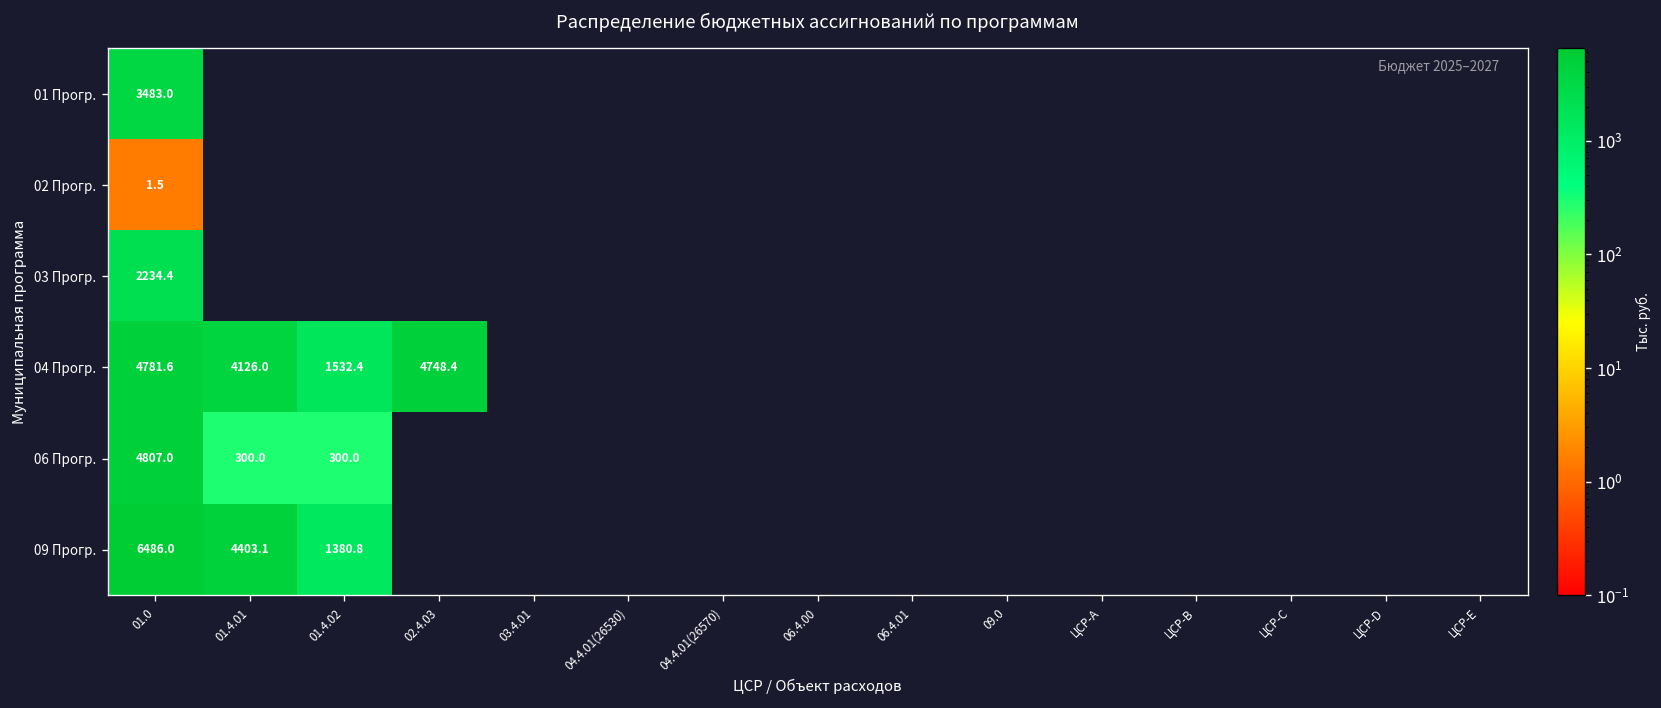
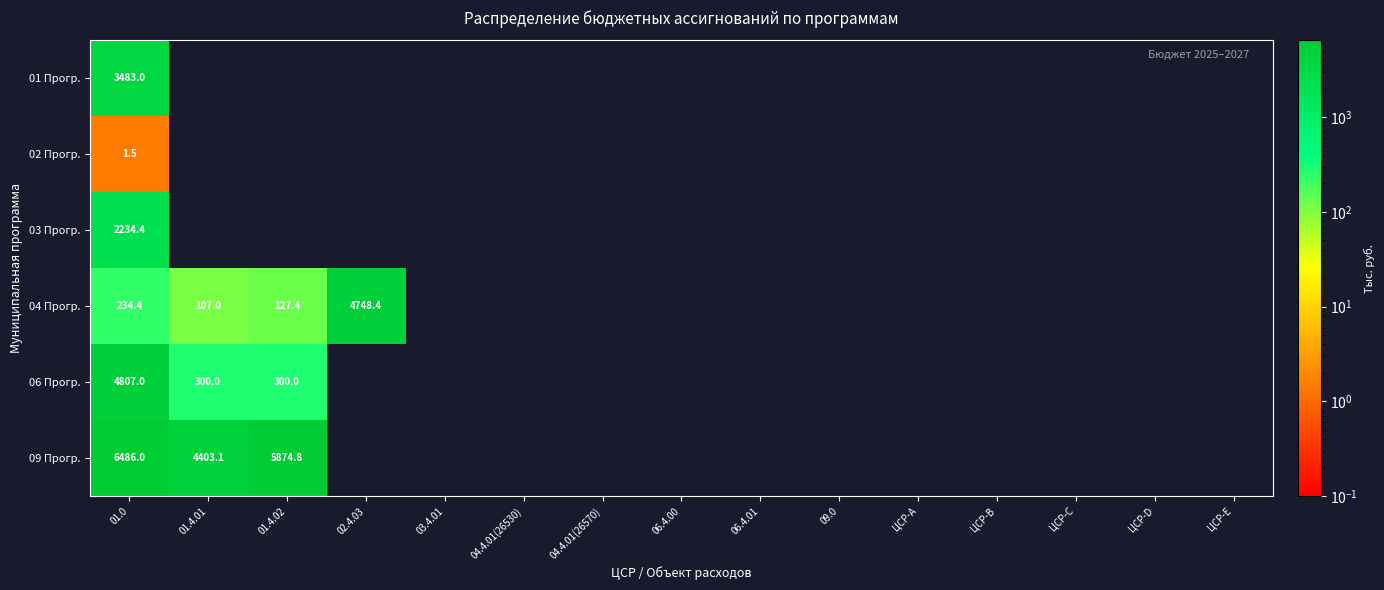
  {
    "01 Прогр.": {
      "01.0": 3483.0
    },
    "02 Прогр.": {
      "01.0": 1.5
    },
    "03 Прогр.": {
      "01.0": 2234.4
    },
    "04 Прогр.": {
-     "01.0": 4781.6,
-     "01.4.01": 4126.0,
-     "01.4.02": 1532.4,
+     "01.0": 234.4,
+     "01.4.01": 107.0,
+     "01.4.02": 127.4,
      "02.4.03": 4748.4
    },
    "06 Прогр.": {
      "01.0": 4807.0,
      "01.4.01": 300.0,
      "01.4.02": 300.0
    },
    "09 Прогр.": {
      "01.0": 6486.0,
      "01.4.01": 4403.1,
-     "01.4.02": 1380.8
+     "01.4.02": 5874.8
    }
  }
